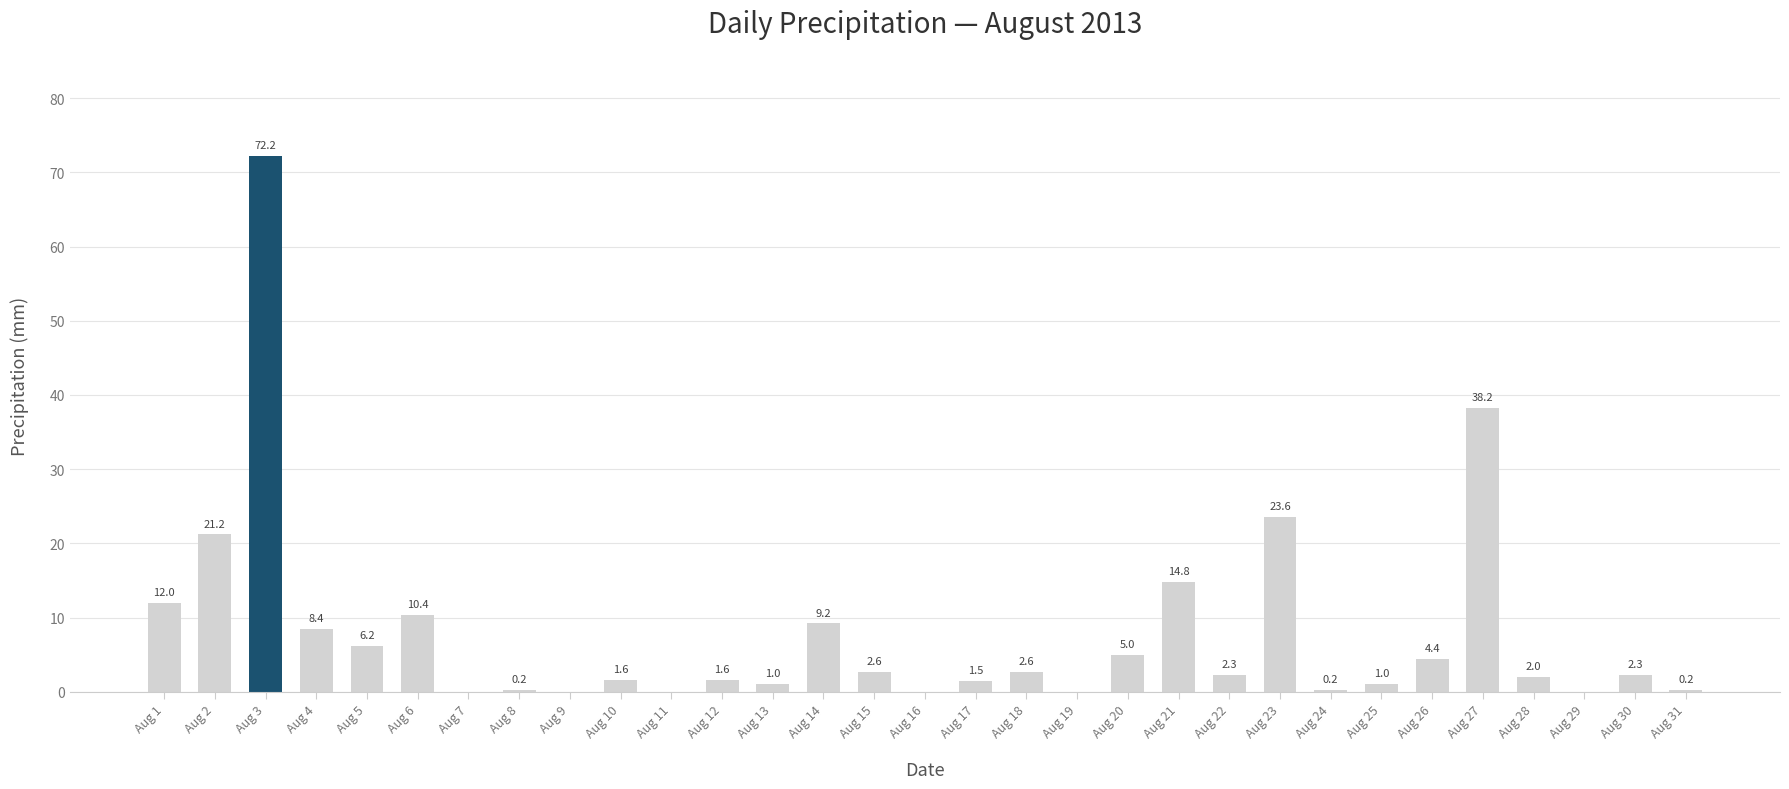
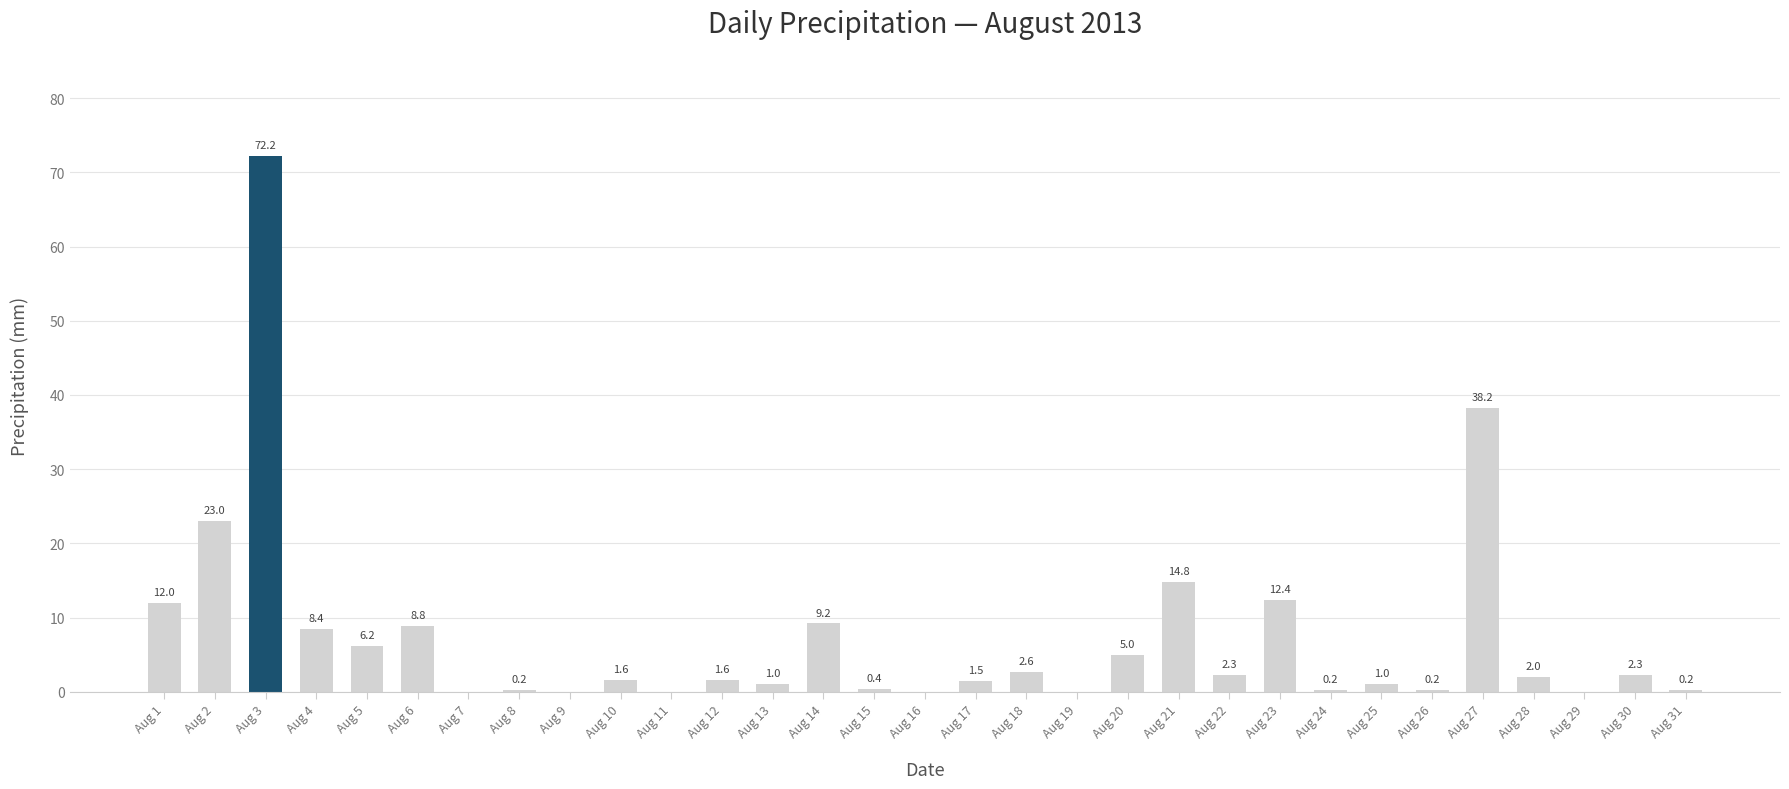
  {
    "Aug 1": 12.0,
-   "Aug 2": 21.2,
+   "Aug 2": 23.0,
    "Aug 3": 72.2,
    "Aug 4": 8.4,
    "Aug 5": 6.2,
-   "Aug 6": 10.4,
+   "Aug 6": 8.8,
    "Aug 8": 0.2,
    "Aug 10": 1.6,
    "Aug 12": 1.6,
    "Aug 13": 1.0,
    "Aug 14": 9.2,
-   "Aug 15": 2.6,
+   "Aug 15": 0.4,
    "Aug 17": 1.5,
    "Aug 18": 2.6,
    "Aug 20": 5.0,
    "Aug 21": 14.8,
    "Aug 22": 2.3,
-   "Aug 23": 23.6,
+   "Aug 23": 12.4,
    "Aug 24": 0.2,
    "Aug 25": 1.0,
-   "Aug 26": 4.4,
+   "Aug 26": 0.2,
    "Aug 27": 38.2,
    "Aug 28": 2.0,
    "Aug 30": 2.3,
    "Aug 31": 0.2
  }
